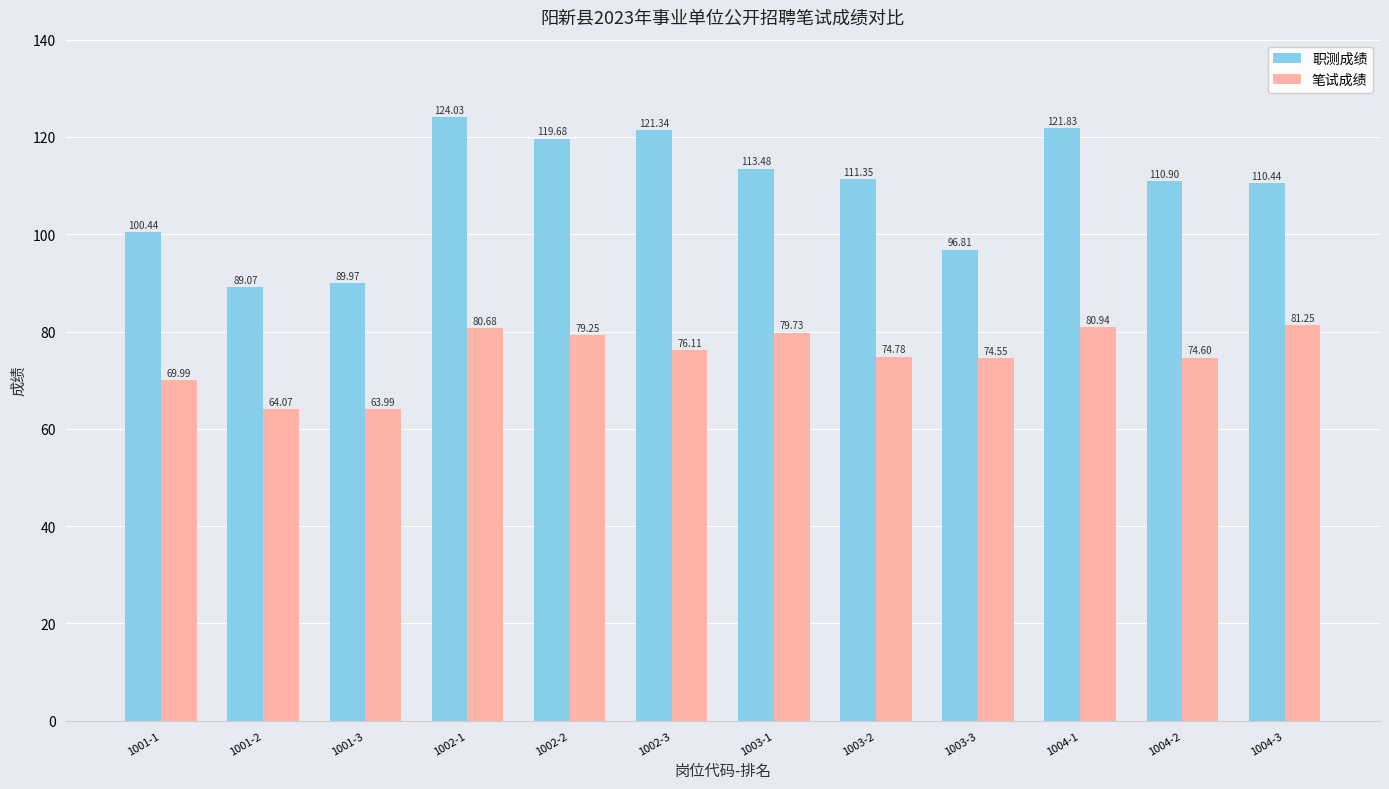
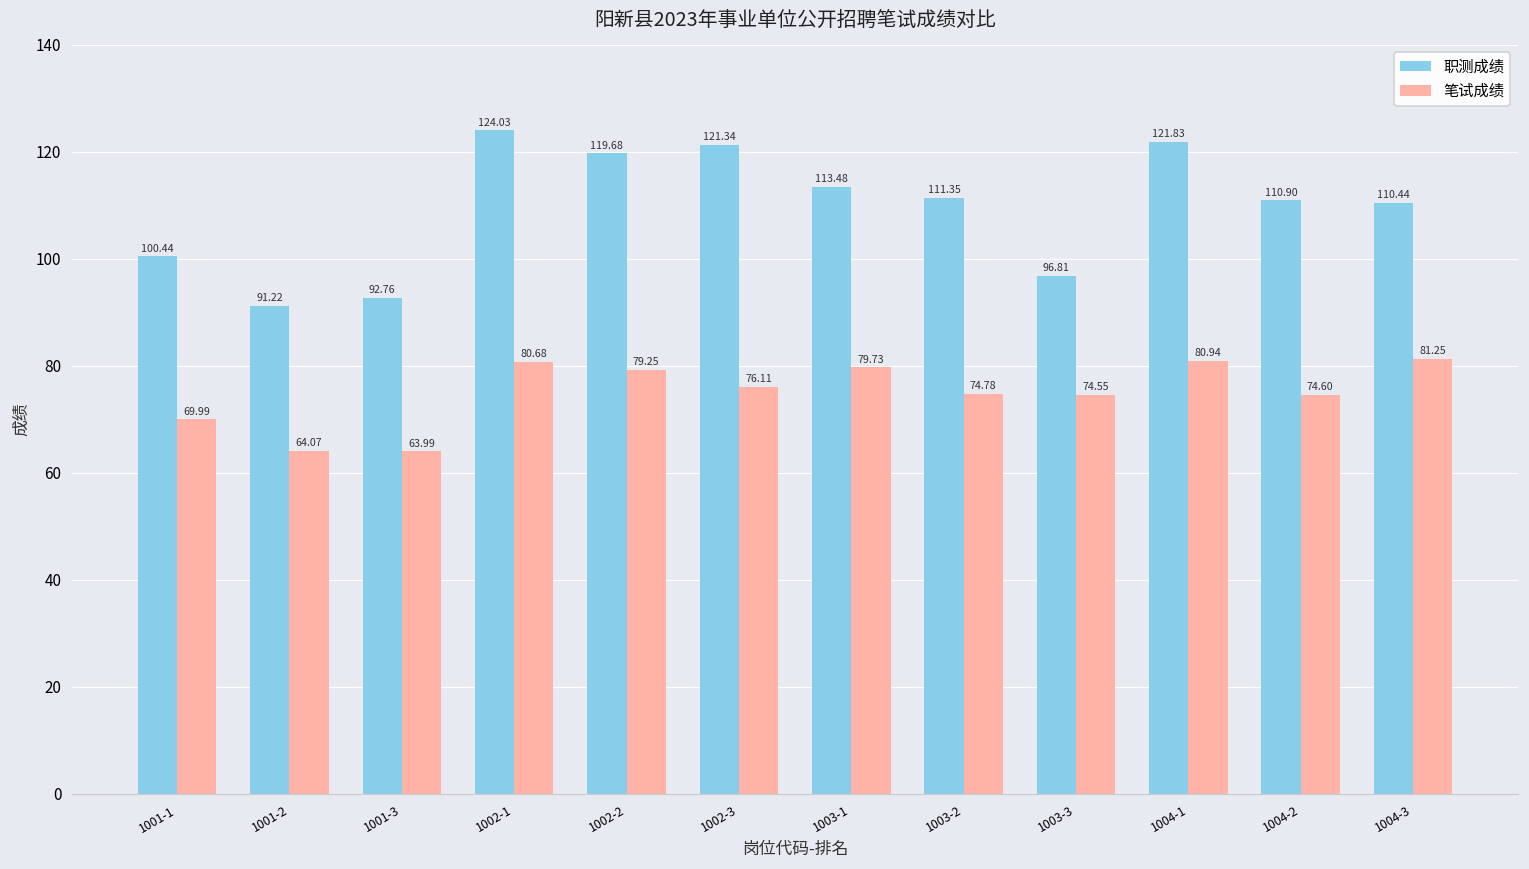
  {
    "职测成绩": {
      "1001-1": 100.44,
-     "1001-2": 89.07,
-     "1001-3": 89.97,
+     "1001-2": 91.22,
+     "1001-3": 92.76,
      "1002-1": 124.03,
      "1002-2": 119.68,
      "1002-3": 121.34,
      "1003-1": 113.48,
      "1003-2": 111.35,
      "1003-3": 96.81,
      "1004-1": 121.83,
      "1004-2": 110.90,
      "1004-3": 110.44
    },
    "笔试成绩": {
      "1001-1": 69.99,
      "1001-2": 64.07,
      "1001-3": 63.99,
      "1002-1": 80.68,
      "1002-2": 79.25,
      "1002-3": 76.11,
      "1003-1": 79.73,
      "1003-2": 74.78,
      "1003-3": 74.55,
      "1004-1": 80.94,
      "1004-2": 74.60,
      "1004-3": 81.25
    }
  }
